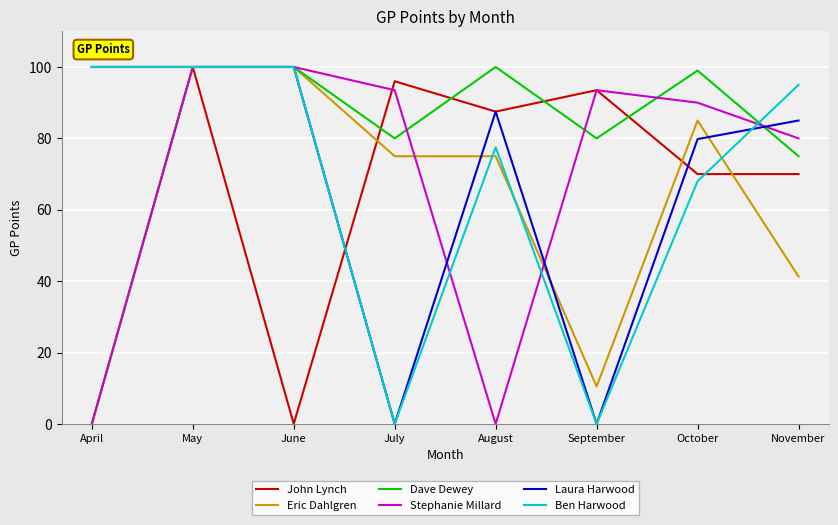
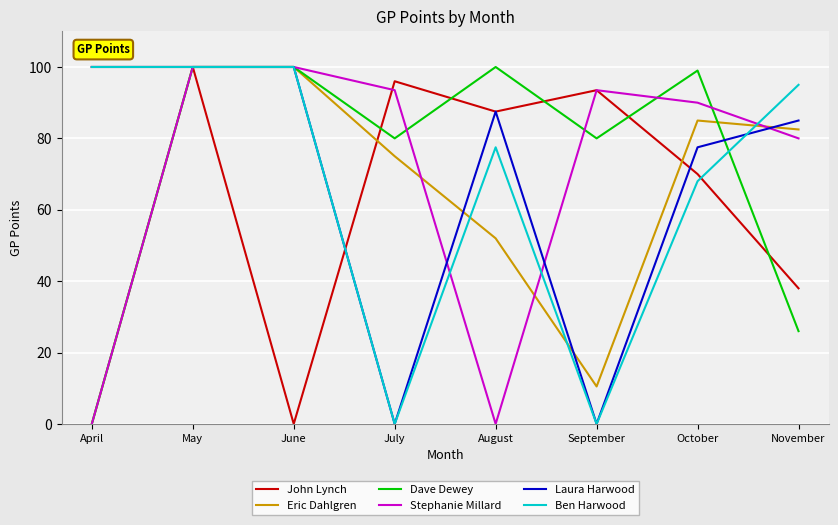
  {
    "John Lynch": {
      "June": 0,
      "July": 96,
      "October": 70,
-     "November": 70
+     "November": 38
    },
    "Eric Dahlgren": {
      "July": 75,
-     "August": 75,
+     "August": 52,
      "September": 11,
      "October": 85,
-     "November": 41
+     "November": 83
    },
    "Dave Dewey": {
      "July": 80,
      "August": 100,
      "September": 80,
      "October": 99,
-     "November": 75
+     "November": 26
    },
    "Stephanie Millard": {
      "July": 94,
      "August": 0,
      "October": 90,
      "November": 80
    },
    "Laura Harwood": {
-     "October": 80,
+     "October": 78,
      "November": 85
    },
    "Ben Harwood": {
      "August": 78,
      "October": 68,
      "November": 95
    }
  }
